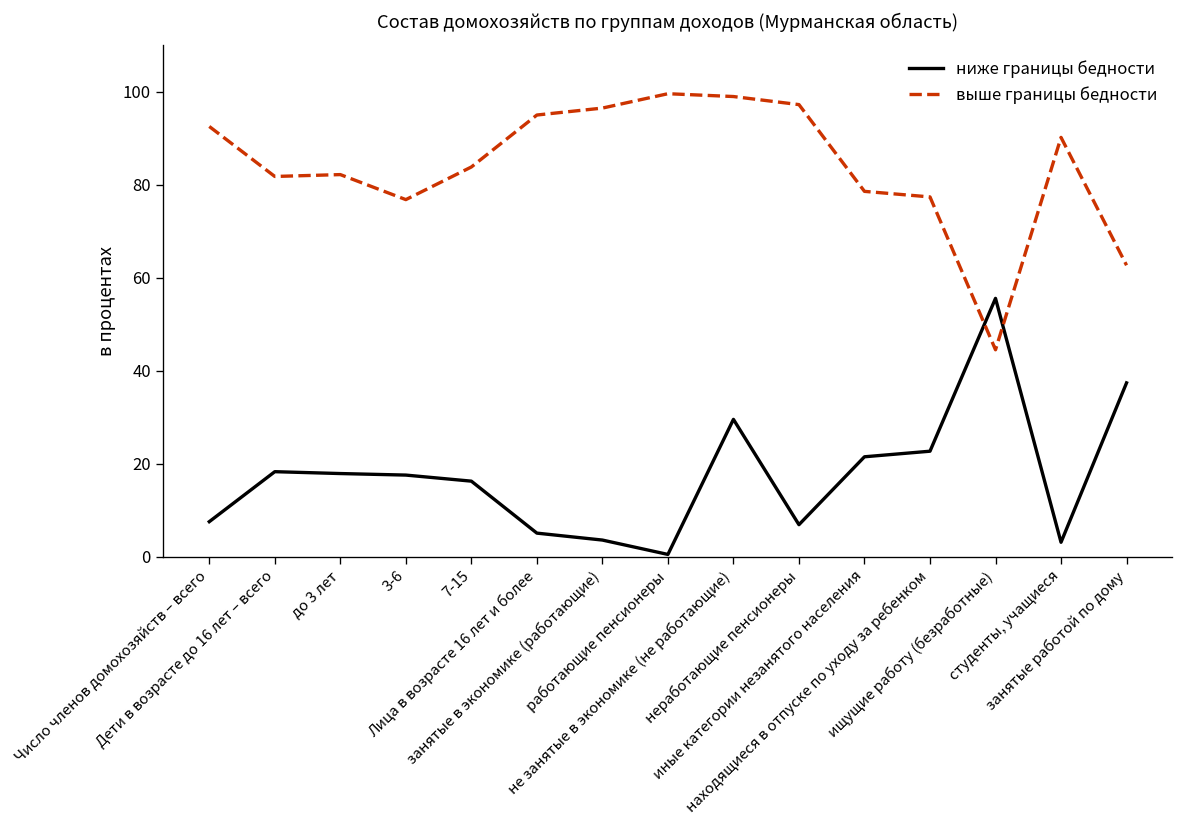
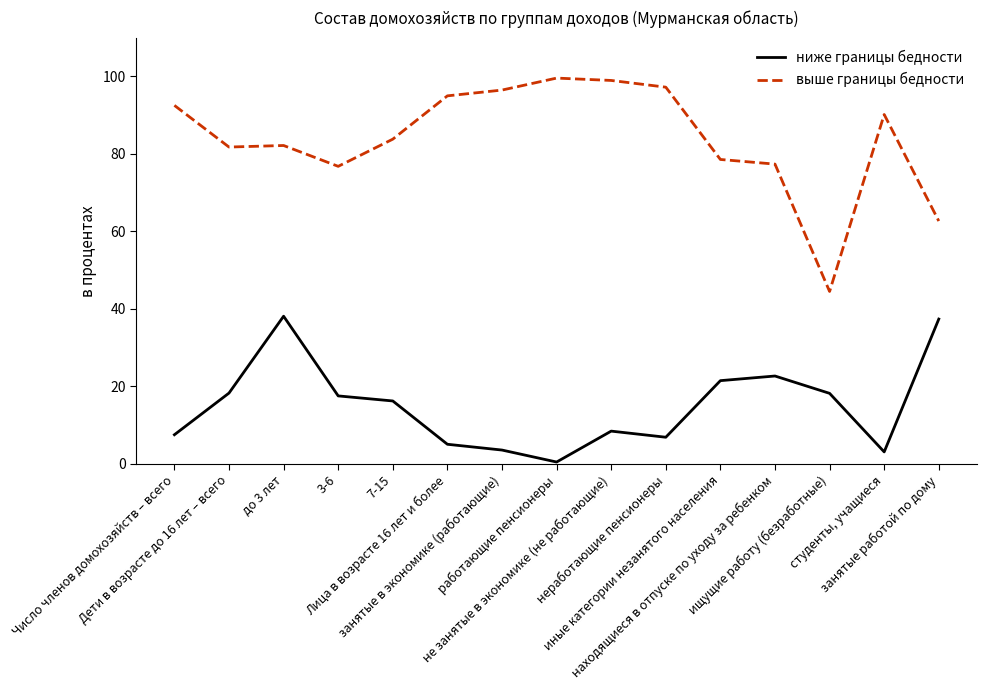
  {
    "ниже границы бедности": {
      "Число членов домохозяйств – всего": 7,
      "Дети в возрасте до 16 лет – всего": 18,
-     "до 3 лет": 18,
+     "до 3 лет": 38,
      "3-6": 18,
      "7-15": 16,
      "Лица в возрасте 16 лет и более": 5,
      "занятые в экономике (работающие)": 4,
      "работающие пенсионеры": 0,
-     "не занятые в экономике (не работающие)": 30,
+     "не занятые в экономике (не работающие)": 8,
      "неработающие пенсионеры": 7,
      "иные категории незанятого населения": 21,
      "находящиеся в отпуске по уходу за ребенком": 23,
-     "ищущие работу (безработные)": 56,
+     "ищущие работу (безработные)": 18,
      "студенты, учащиеся": 3,
      "занятые работой по дому": 37
    },
    "выше границы бедности": {
      "Число членов домохозяйств – всего": 93,
      "Дети в возрасте до 16 лет – всего": 82,
      "до 3 лет": 82,
      "3-6": 77,
      "7-15": 84,
      "Лица в возрасте 16 лет и более": 95,
      "занятые в экономике (работающие)": 96,
      "работающие пенсионеры": 100,
      "не занятые в экономике (не работающие)": 99,
      "неработающие пенсионеры": 97,
      "иные категории незанятого населения": 79,
      "находящиеся в отпуске по уходу за ребенком": 77,
      "ищущие работу (безработные)": 44,
      "студенты, учащиеся": 90,
      "занятые работой по дому": 63
    }
  }
